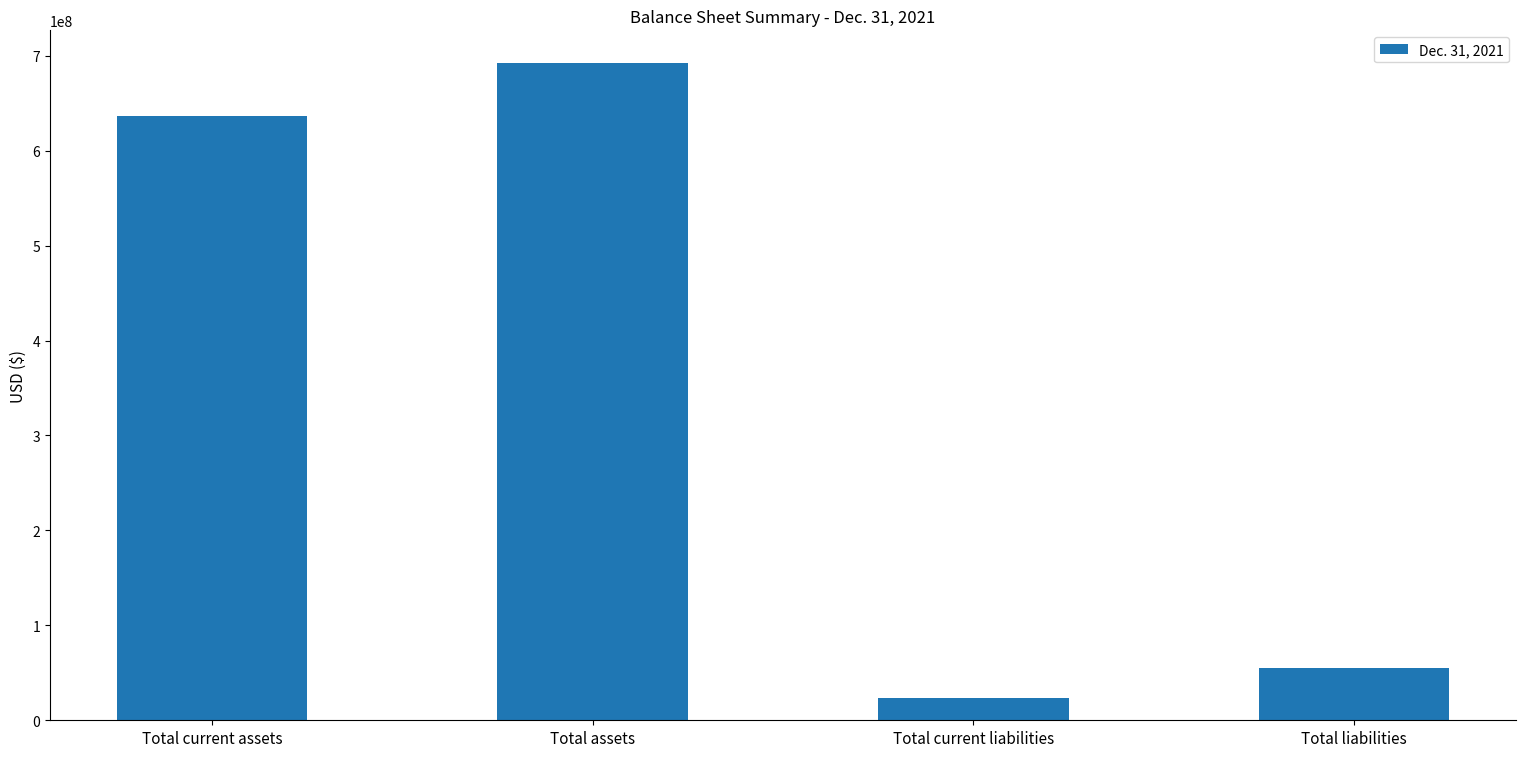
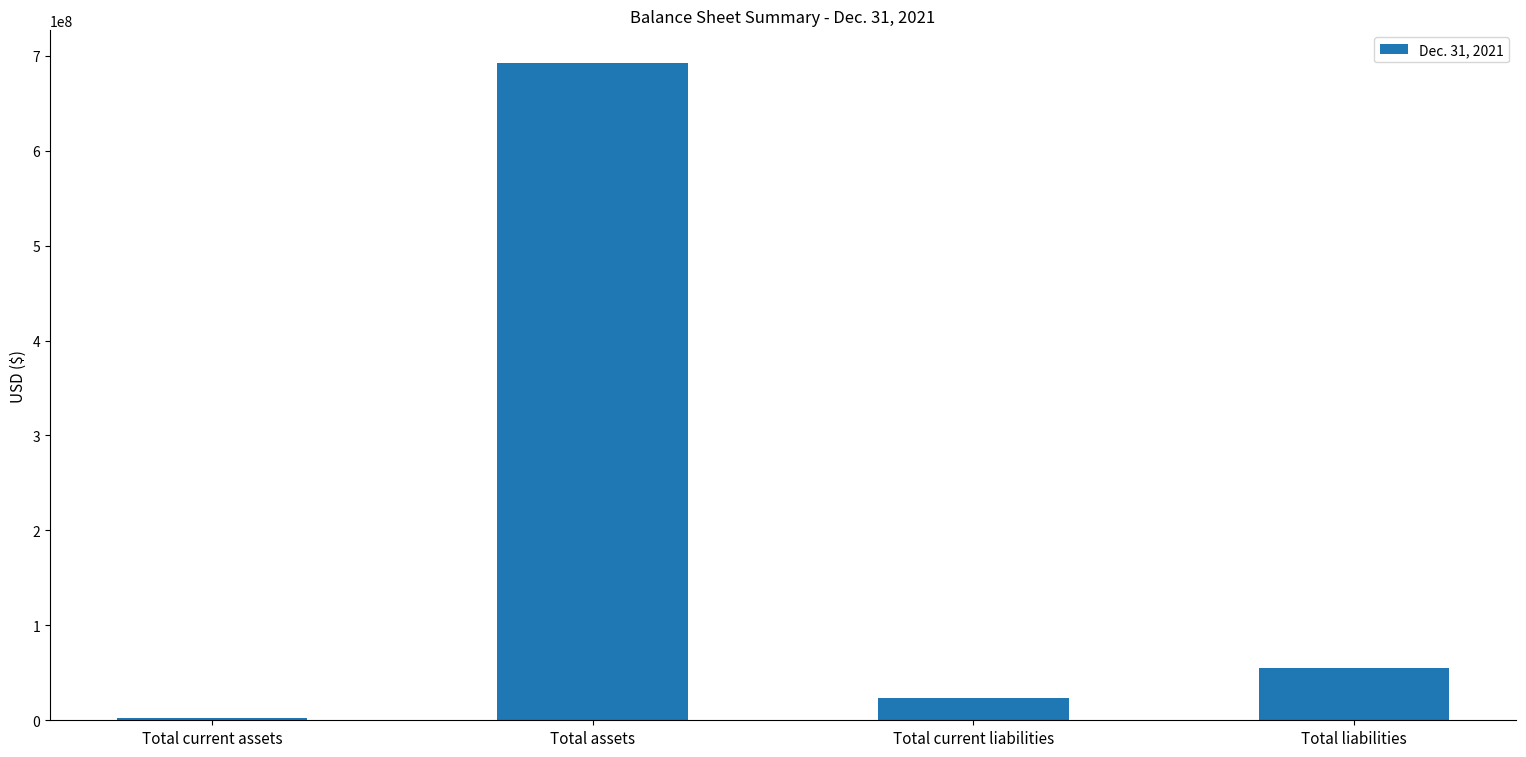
  {
-   "Total current assets": 640000000,
+   "Total current assets": 0,
    "Total assets": 690000000,
    "Total current liabilities": 20000000,
    "Total liabilities": 60000000
  }
